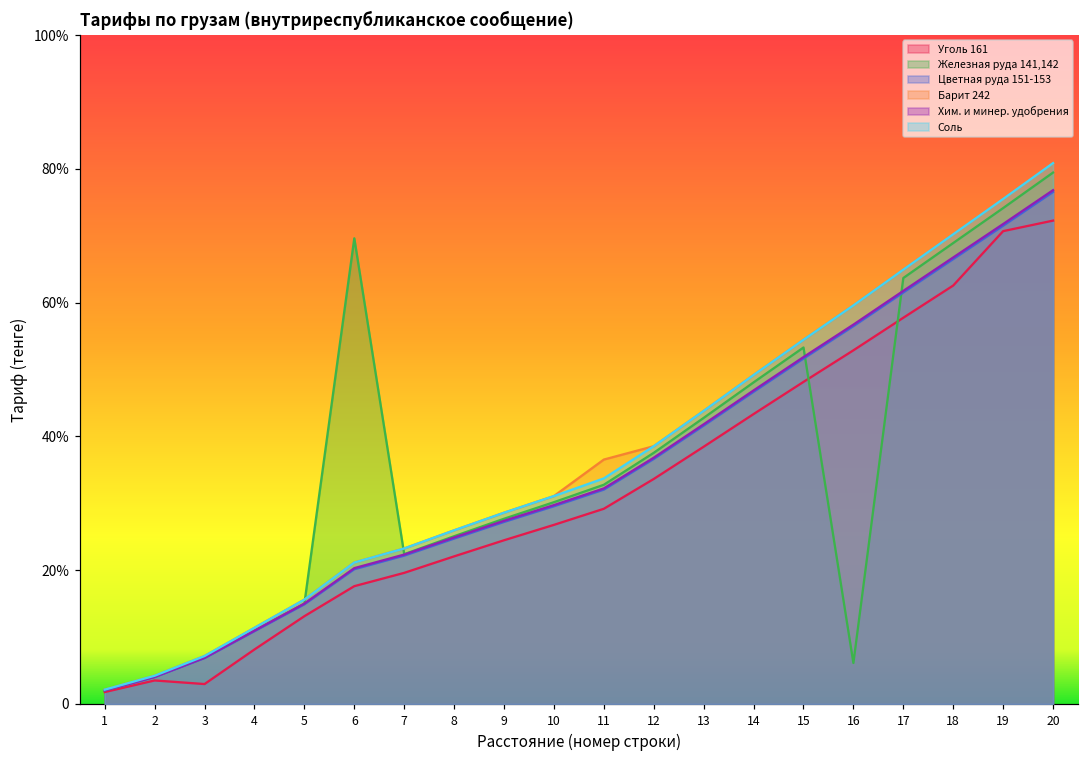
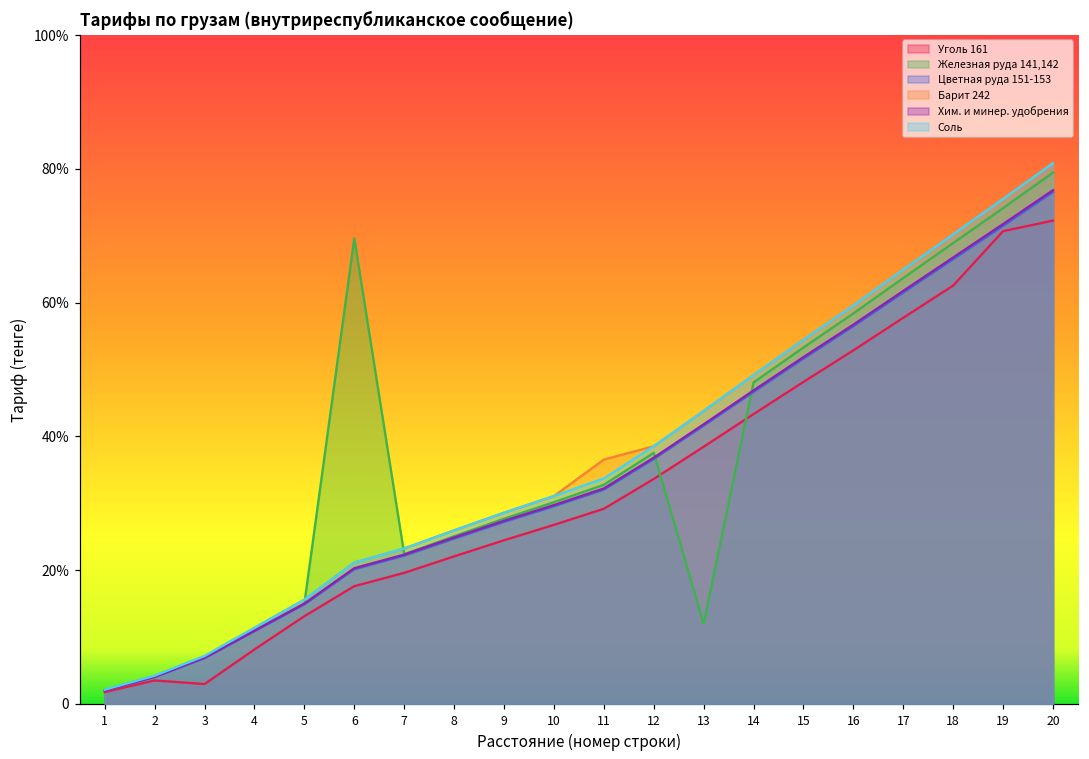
  {
    "Железная руда 141,142": {
      "6": "70%",
      "10": "30%",
      "11": "33%",
      "12": "38%",
-     "13": "43%",
+     "13": "12%",
      "14": "48%",
      "15": "53%",
-     "16": "6%",
+     "16": "58%",
      "17": "64%",
      "18": "69%",
      "19": "74%",
      "20": "79%"
    },
    "Соль": {
      "11": "34%"
    }
  }
